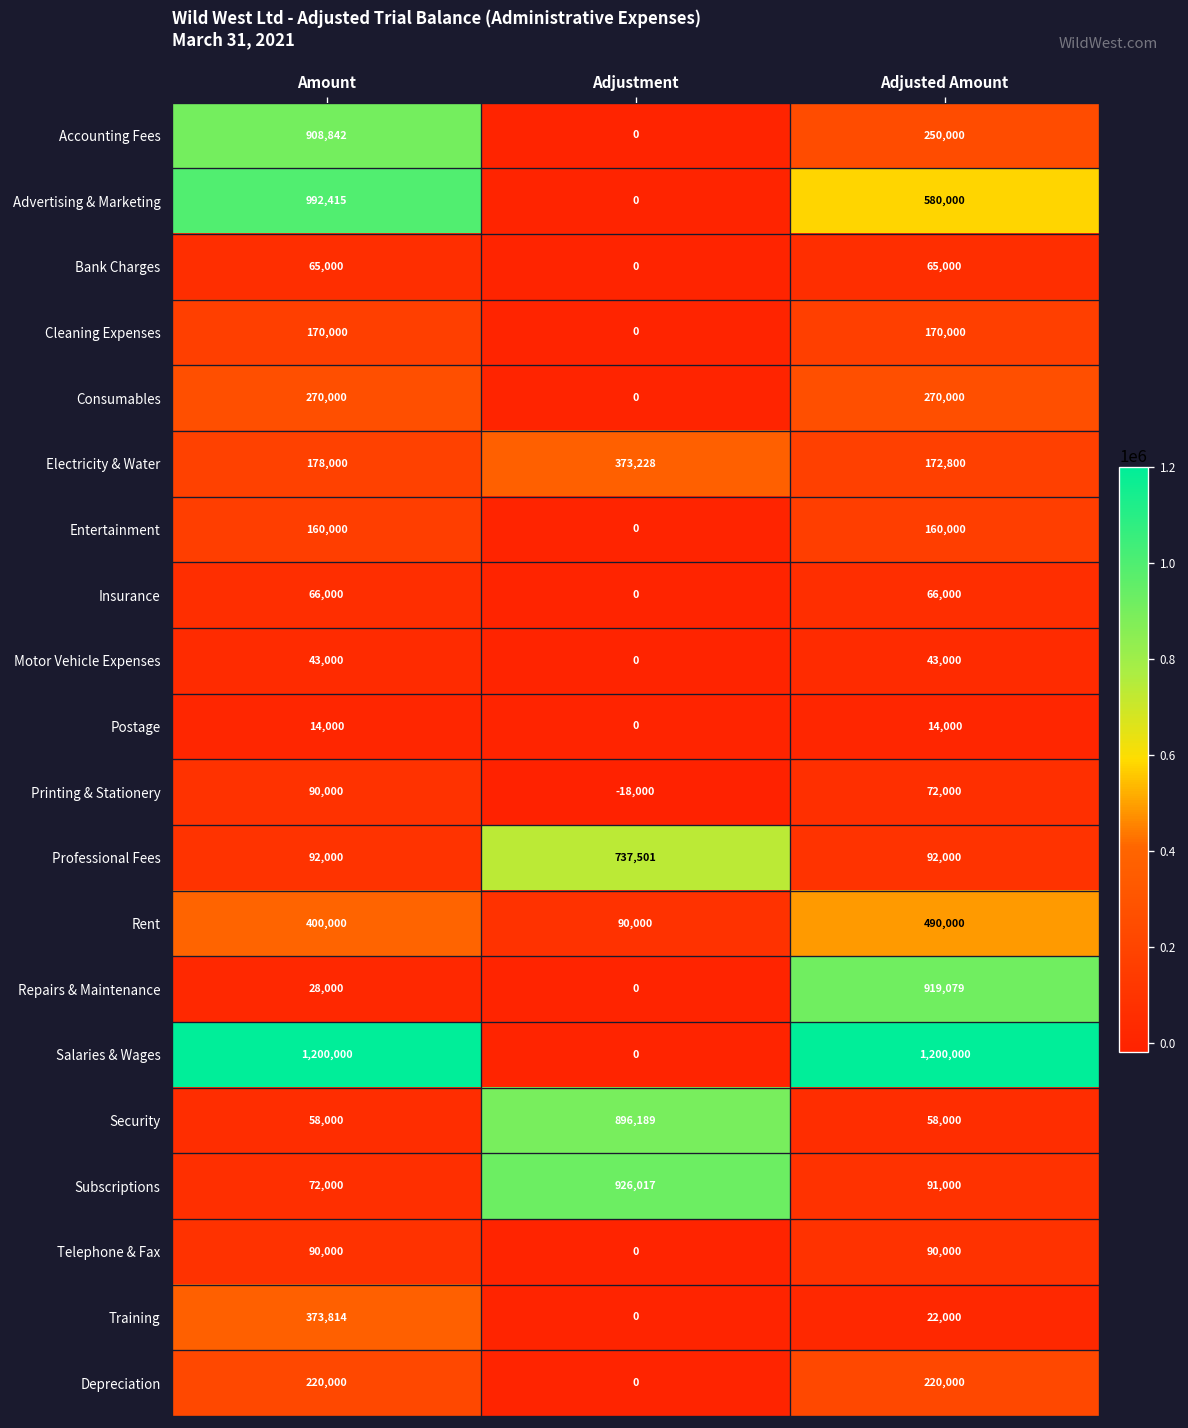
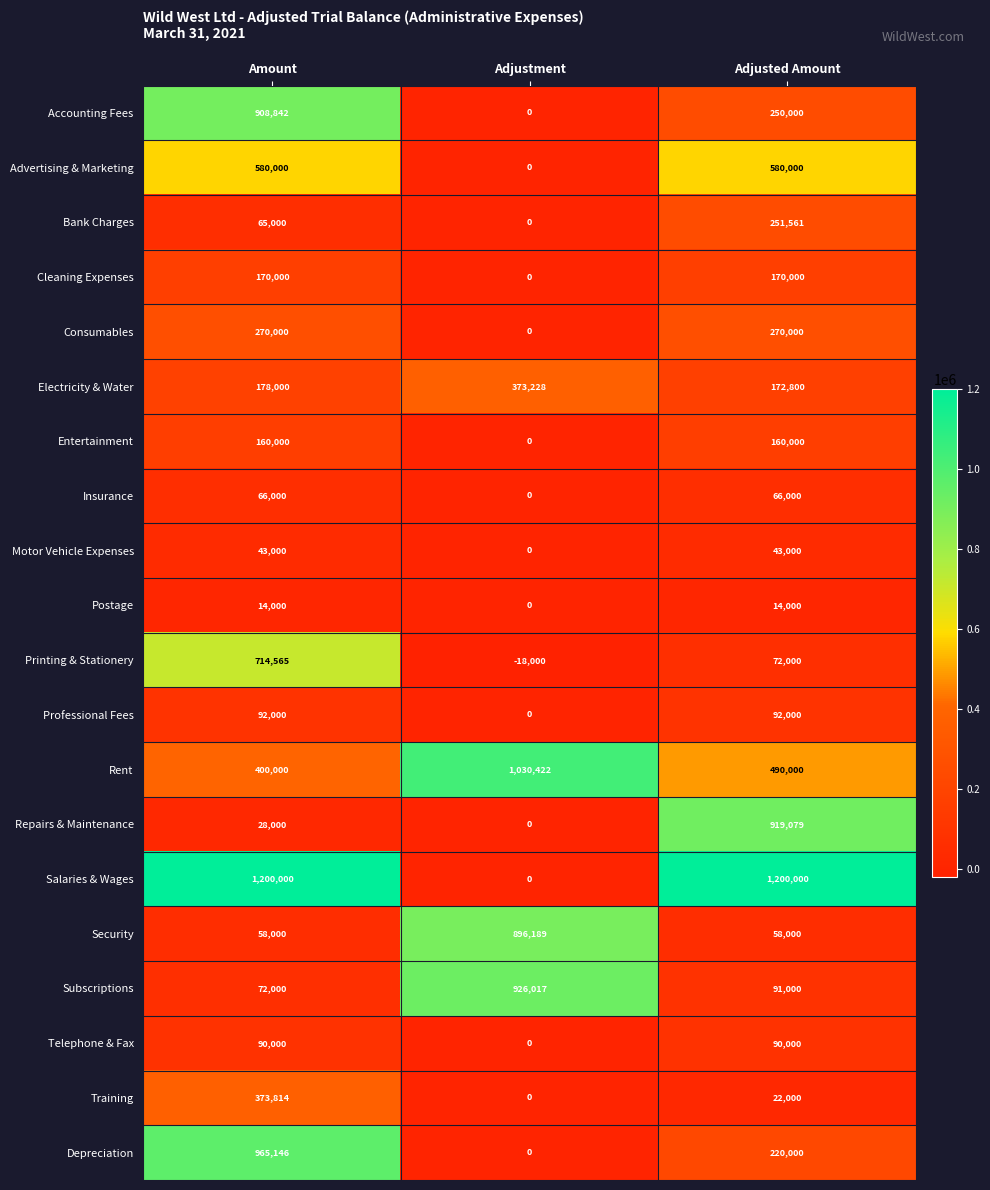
  {
    "Accounting Fees": {
      "Amount": "908,842",
      "Adjustment": "0",
      "Adjusted Amount": "250,000"
    },
    "Advertising & Marketing": {
-     "Amount": "992,415",
+     "Amount": "580,000",
      "Adjustment": "0",
      "Adjusted Amount": "580,000"
    },
    "Bank Charges": {
      "Amount": "65,000",
      "Adjustment": "0",
-     "Adjusted Amount": "65,000"
+     "Adjusted Amount": "251,561"
    },
    "Cleaning Expenses": {
      "Amount": "170,000",
      "Adjustment": "0",
      "Adjusted Amount": "170,000"
    },
    "Consumables": {
      "Amount": "270,000",
      "Adjustment": "0",
      "Adjusted Amount": "270,000"
    },
    "Electricity & Water": {
      "Amount": "178,000",
      "Adjustment": "373,228",
      "Adjusted Amount": "172,800"
    },
    "Entertainment": {
      "Amount": "160,000",
      "Adjustment": "0",
      "Adjusted Amount": "160,000"
    },
    "Insurance": {
      "Amount": "66,000",
      "Adjustment": "0",
      "Adjusted Amount": "66,000"
    },
    "Motor Vehicle Expenses": {
      "Amount": "43,000",
      "Adjustment": "0",
      "Adjusted Amount": "43,000"
    },
    "Postage": {
      "Amount": "14,000",
      "Adjustment": "0",
      "Adjusted Amount": "14,000"
    },
    "Printing & Stationery": {
-     "Amount": "90,000",
+     "Amount": "714,565",
      "Adjustment": "-18,000",
      "Adjusted Amount": "72,000"
    },
    "Professional Fees": {
      "Amount": "92,000",
-     "Adjustment": "737,501",
+     "Adjustment": "0",
      "Adjusted Amount": "92,000"
    },
    "Rent": {
      "Amount": "400,000",
-     "Adjustment": "90,000",
+     "Adjustment": "1,030,422",
      "Adjusted Amount": "490,000"
    },
    "Repairs & Maintenance": {
      "Amount": "28,000",
      "Adjustment": "0",
      "Adjusted Amount": "919,079"
    },
    "Salaries & Wages": {
      "Amount": "1,200,000",
      "Adjustment": "0",
      "Adjusted Amount": "1,200,000"
    },
    "Security": {
      "Amount": "58,000",
      "Adjustment": "896,189",
      "Adjusted Amount": "58,000"
    },
    "Subscriptions": {
      "Amount": "72,000",
      "Adjustment": "926,017",
      "Adjusted Amount": "91,000"
    },
    "Telephone & Fax": {
      "Amount": "90,000",
      "Adjustment": "0",
      "Adjusted Amount": "90,000"
    },
    "Training": {
      "Amount": "373,814",
      "Adjustment": "0",
      "Adjusted Amount": "22,000"
    },
    "Depreciation": {
-     "Amount": "220,000",
+     "Amount": "965,146",
      "Adjustment": "0",
      "Adjusted Amount": "220,000"
    }
  }
